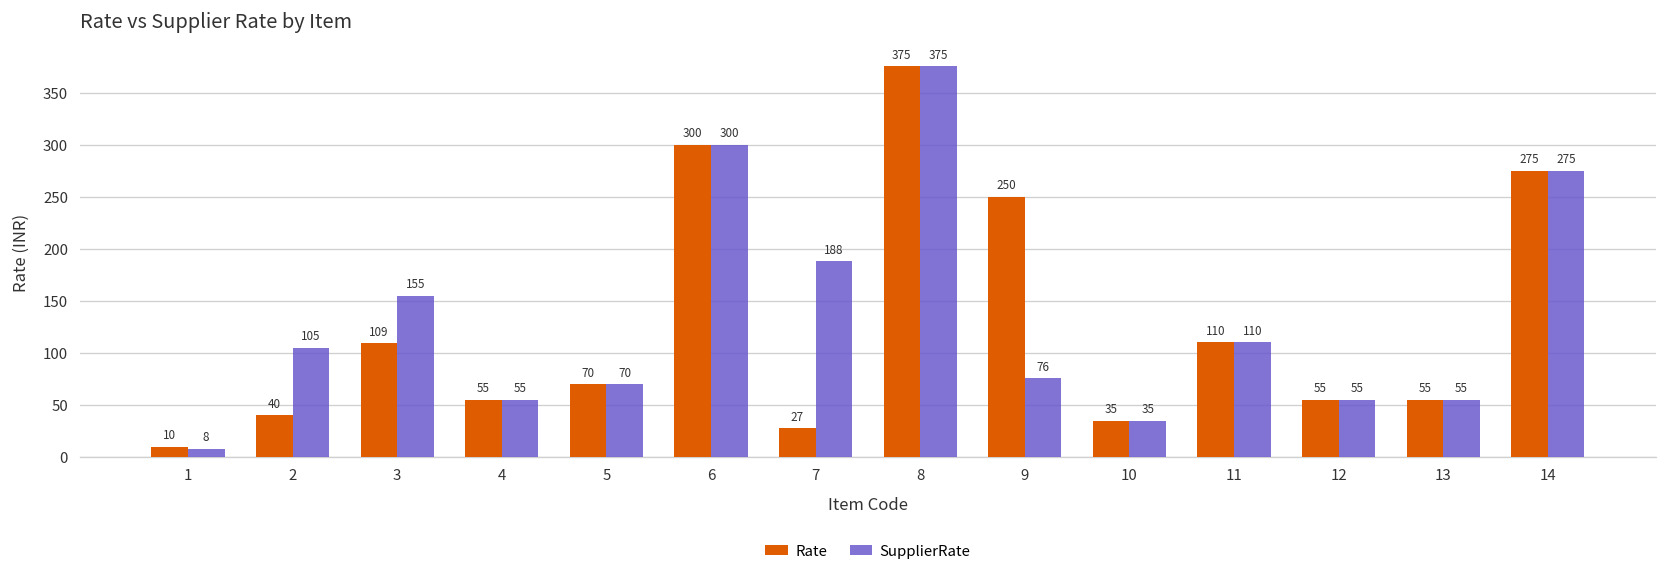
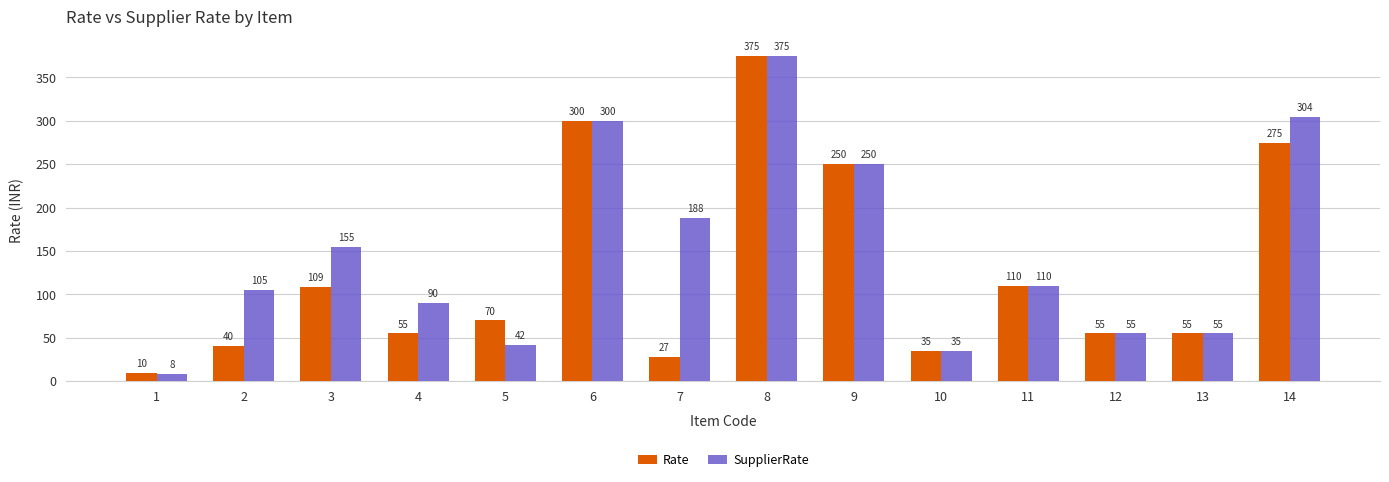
  {
    "Rate": {
      "1": 10,
      "2": 40,
      "3": 109,
      "4": 55,
      "5": 70,
      "6": 300,
      "8": 375,
      "9": 250,
      "10": 35,
      "11": 110,
      "12": 55,
      "13": 55,
      "14": 275
    },
    "SupplierRate": {
      "1": 8,
      "2": 105,
      "3": 155,
-     "4": 55,
-     "5": 70,
+     "4": 90,
+     "5": 42,
      "6": 300,
      "7": 188,
      "8": 375,
-     "9": 76,
+     "9": 250,
      "10": 35,
      "11": 110,
      "12": 55,
      "13": 55,
-     "14": 275
+     "14": 304
    }
  }
